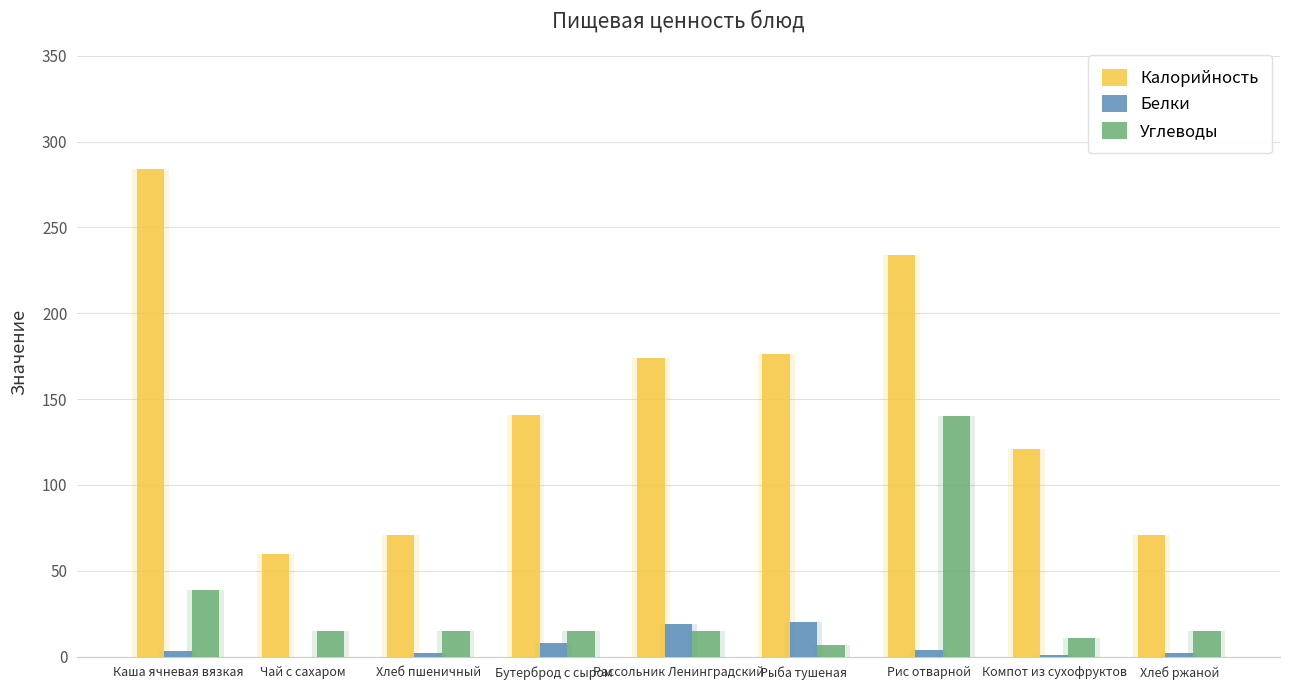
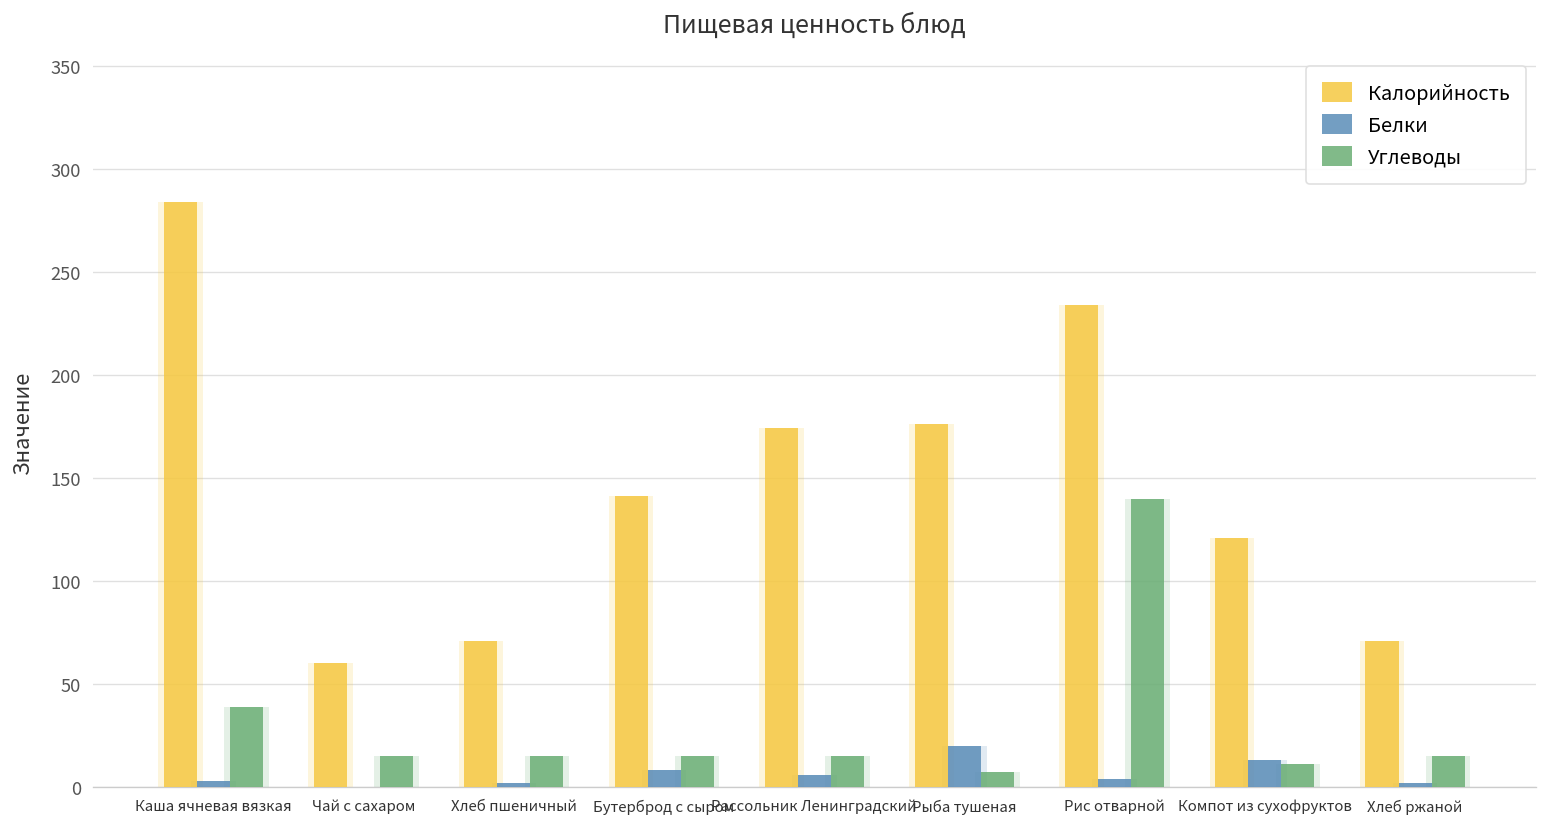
  {
    "Белки": {
      "Каша ячневая вязкая": 3,
      "Чай с сахаром": 0,
      "Хлеб пшеничный": 2,
-     "Рассольник Ленинградский": 19,
+     "Рассольник Ленинградский": 6,
      "Рыба тушеная": 20,
      "Рис отварной": 4,
-     "Компот из сухофруктов": 1,
+     "Компот из сухофруктов": 13,
      "Хлеб ржаной": 2
    }
  }
